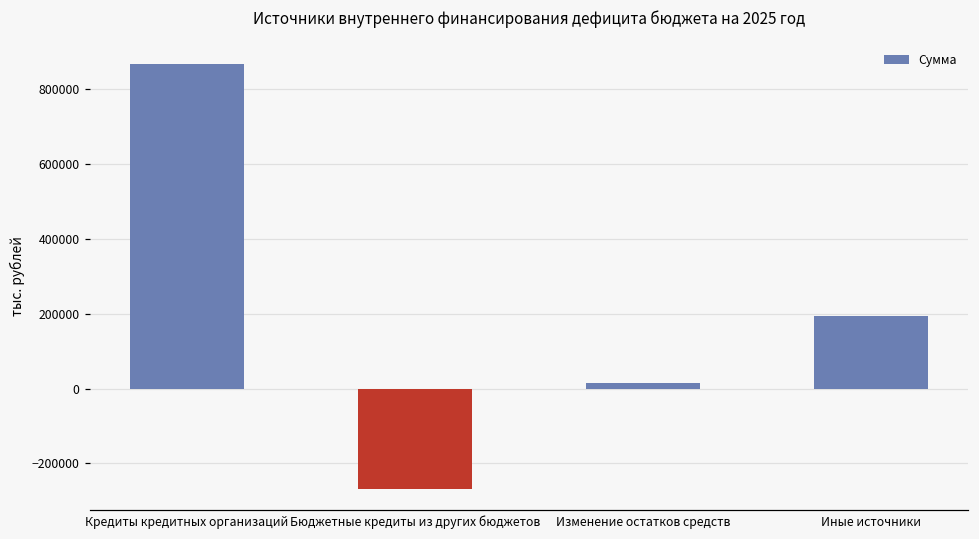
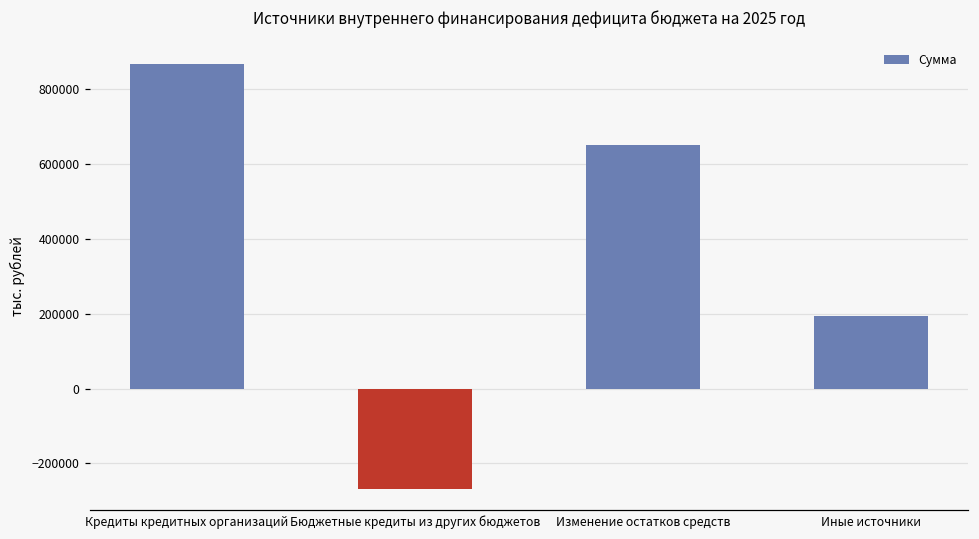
  {
    "Кредиты кредитных организаций": 870000,
    "Бюджетные кредиты из других бюджетов": -270000,
-   "Изменение остатков средств": 10000,
+   "Изменение остатков средств": 650000,
    "Иные источники": 190000
  }
